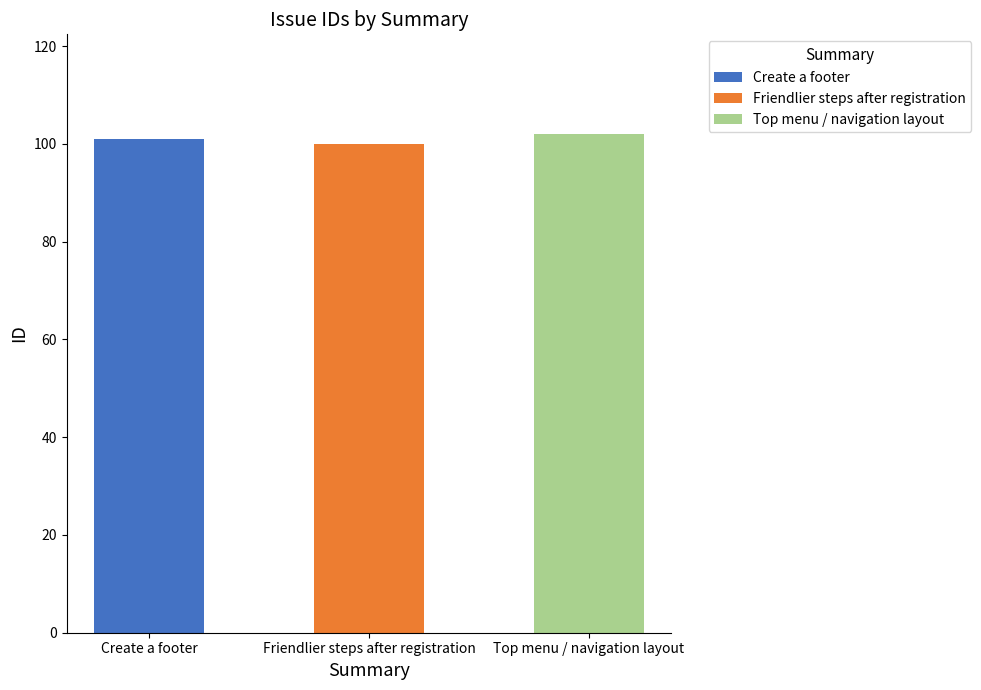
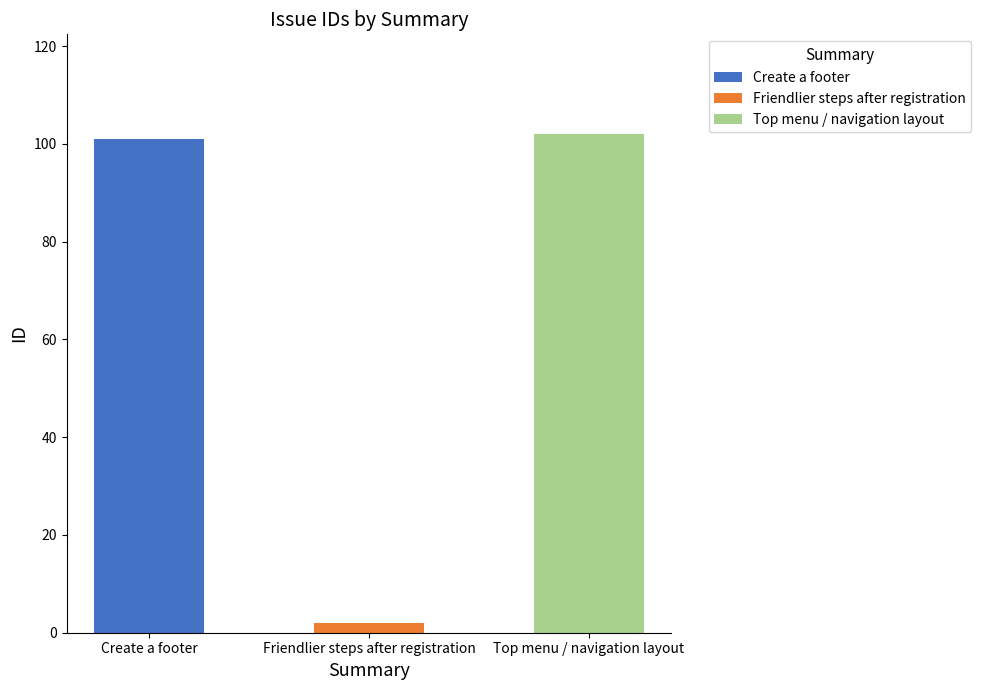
  {
    "Create a footer": 101,
-   "Friendlier steps after registration": 100,
+   "Friendlier steps after registration": 2,
    "Top menu / navigation layout": 102
  }
